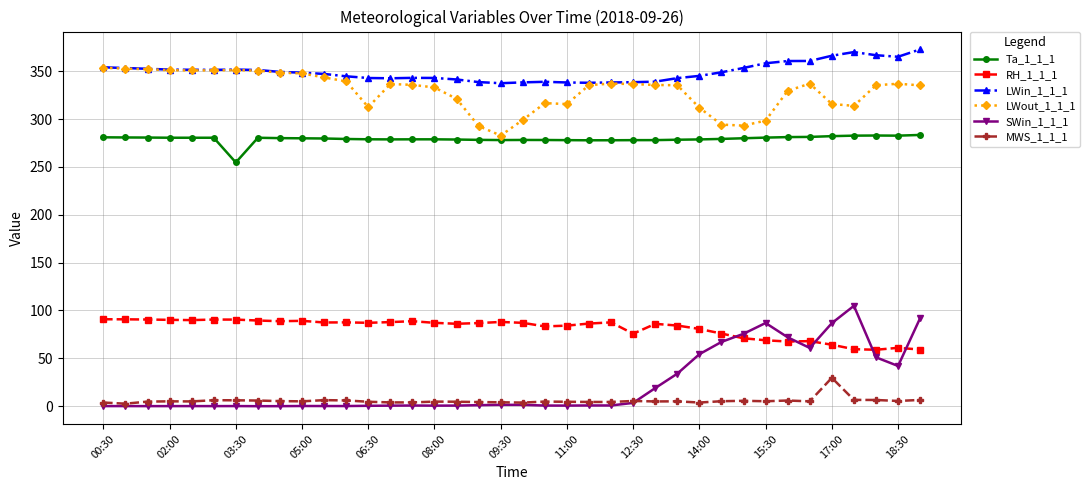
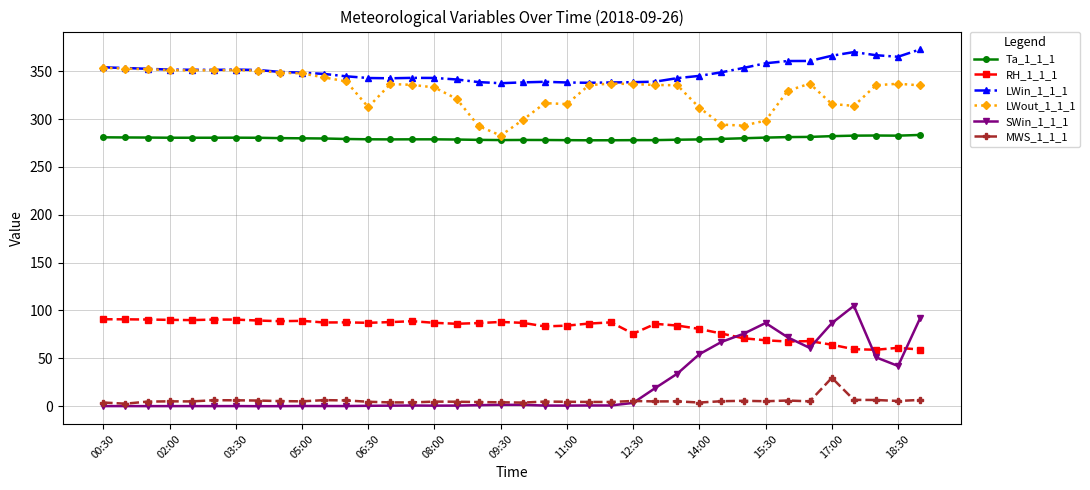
  {
    "Ta_1_1_1": {
      "00:30": 280,
      "02:00": 280,
-     "03:30": 250,
+     "03:30": 280,
      "05:00": 280,
      "06:30": 280,
      "08:00": 280,
      "09:30": 280,
      "11:00": 280,
      "12:30": 280,
      "14:00": 280,
      "15:30": 280,
      "17:00": 280,
      "18:30": 280
    },
    "RH_1_1_1": {
      "00:30": 90,
      "02:00": 90,
      "03:30": 90,
      "05:00": 90,
      "06:30": 90,
      "08:00": 90,
      "09:30": 90,
      "11:00": 80,
      "12:30": 80,
      "14:00": 80,
      "15:30": 70,
      "17:00": 60,
      "18:30": 60
    },
    "LWin_1_1_1": {
      "06:30": 340,
      "08:00": 340,
      "09:30": 340,
      "11:00": 340,
      "14:00": 350,
      "15:30": 360,
      "17:00": 370,
      "18:30": 370
    },
    "LWout_1_1_1": {
      "06:30": 310,
      "08:00": 330,
      "09:30": 280,
      "11:00": 320,
      "14:00": 310,
      "15:30": 300,
      "17:00": 320,
      "18:30": 340
    },
    "SWin_1_1_1": {
      "00:30": 0,
      "02:00": 0,
      "03:30": 0,
      "05:00": 0,
      "06:30": 0,
      "08:00": 0,
      "11:00": 0,
      "14:00": 50,
      "15:30": 90,
      "17:00": 90,
      "18:30": 40
    },
    "MWS_1_1_1": {
      "00:30": 0,
      "02:00": 0,
      "03:30": 10,
      "05:00": 0,
      "06:30": 0,
      "08:00": 0,
      "11:00": 0,
      "14:00": 0,
      "15:30": 10,
      "17:00": 30,
      "18:30": 10
    }
  }
